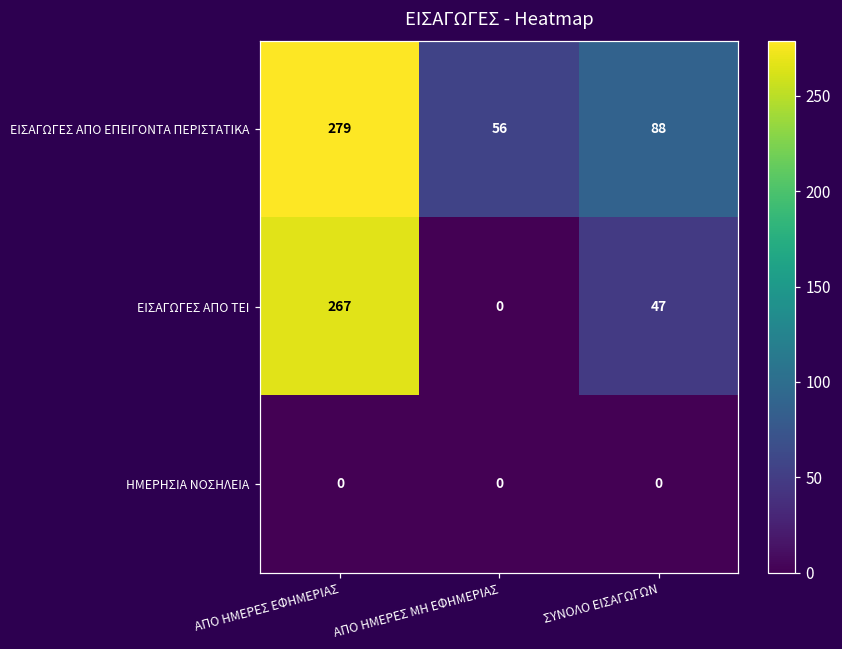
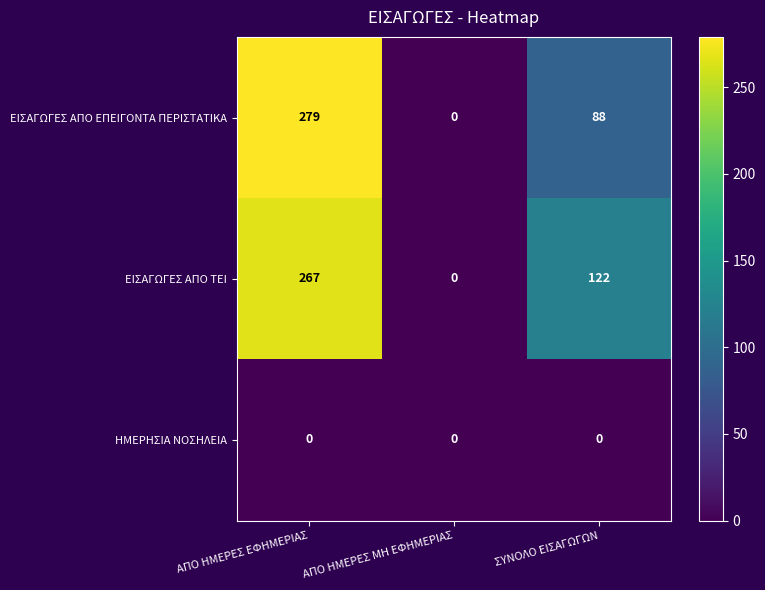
  {
    "ΕΙΣΑΓΩΓΕΣ ΑΠΟ ΕΠΕΙΓΟΝΤΑ ΠΕΡΙΣΤΑΤΙΚΑ": {
      "ΑΠΟ ΗΜΕΡΕΣ ΕΦΗΜΕΡΙΑΣ": 279,
-     "ΑΠΟ ΗΜΕΡΕΣ ΜΗ ΕΦΗΜΕΡΙΑΣ": 56,
+     "ΑΠΟ ΗΜΕΡΕΣ ΜΗ ΕΦΗΜΕΡΙΑΣ": 0,
      "ΣΥΝΟΛΟ ΕΙΣΑΓΩΓΩΝ": 88
    },
    "ΕΙΣΑΓΩΓΕΣ ΑΠΟ ΤΕΙ": {
      "ΑΠΟ ΗΜΕΡΕΣ ΕΦΗΜΕΡΙΑΣ": 267,
      "ΑΠΟ ΗΜΕΡΕΣ ΜΗ ΕΦΗΜΕΡΙΑΣ": 0,
-     "ΣΥΝΟΛΟ ΕΙΣΑΓΩΓΩΝ": 47
+     "ΣΥΝΟΛΟ ΕΙΣΑΓΩΓΩΝ": 122
    },
    "ΗΜΕΡΗΣΙΑ ΝΟΣΗΛΕΙΑ": {
      "ΑΠΟ ΗΜΕΡΕΣ ΕΦΗΜΕΡΙΑΣ": 0,
      "ΑΠΟ ΗΜΕΡΕΣ ΜΗ ΕΦΗΜΕΡΙΑΣ": 0,
      "ΣΥΝΟΛΟ ΕΙΣΑΓΩΓΩΝ": 0
    }
  }
